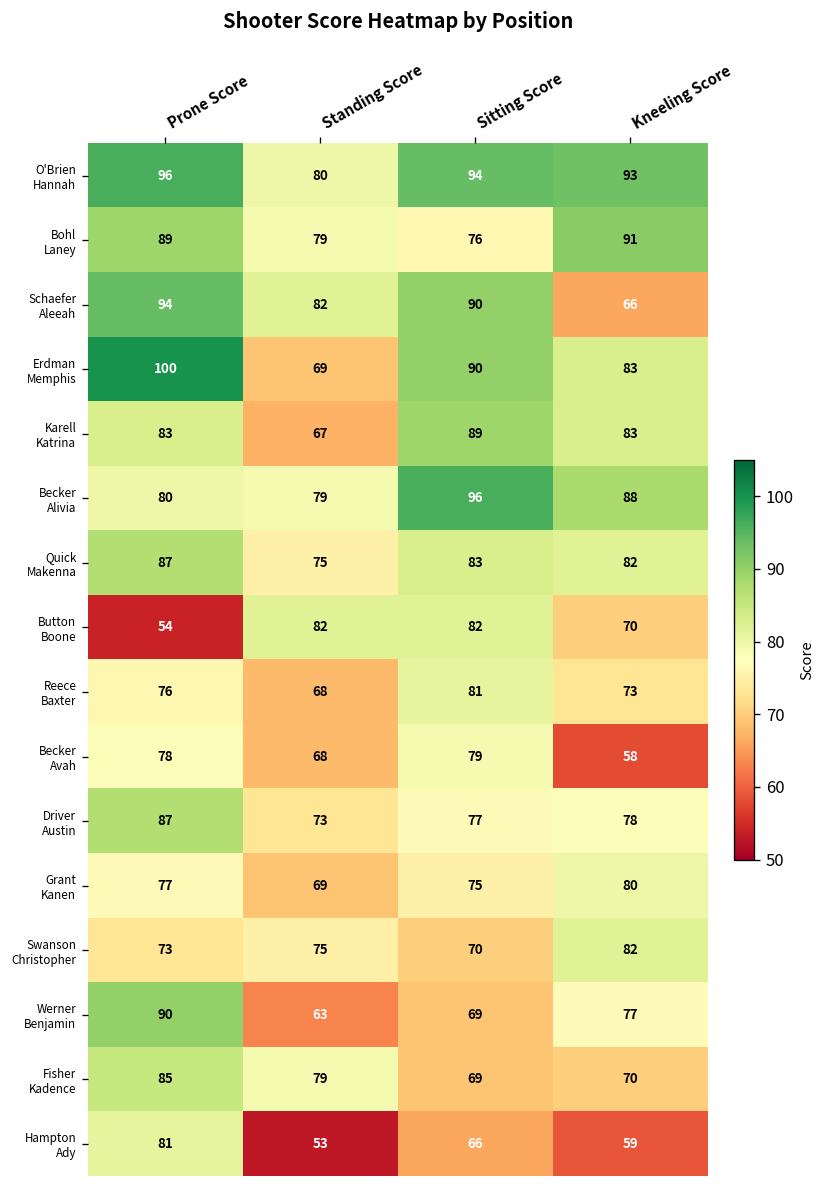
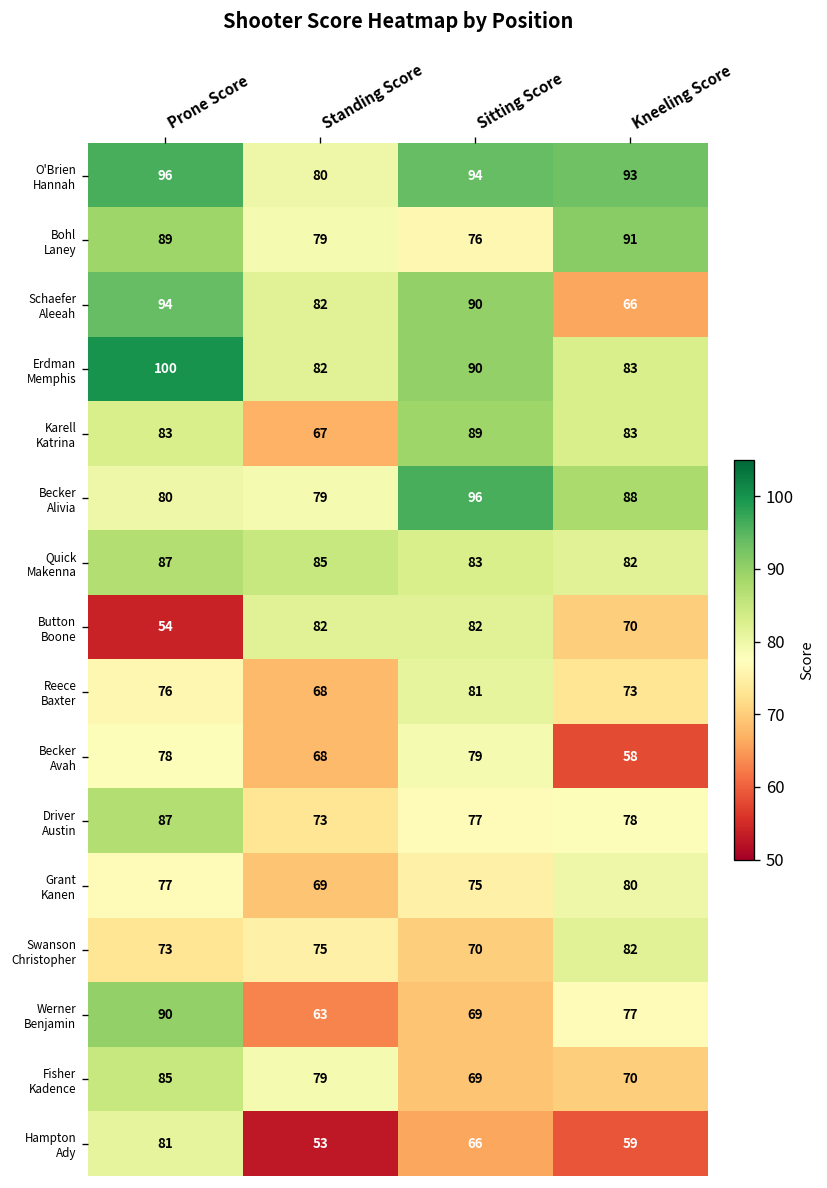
  {
    "O'Brien Hannah": {
      "Prone Score": 96,
      "Standing Score": 80,
      "Sitting Score": 94,
      "Kneeling Score": 93
    },
    "Bohl Laney": {
      "Prone Score": 89,
      "Standing Score": 79,
      "Sitting Score": 76,
      "Kneeling Score": 91
    },
    "Schaefer Aleeah": {
      "Prone Score": 94,
      "Standing Score": 82,
      "Sitting Score": 90,
      "Kneeling Score": 66
    },
    "Erdman Memphis": {
      "Prone Score": 100,
-     "Standing Score": 69,
+     "Standing Score": 82,
      "Sitting Score": 90,
      "Kneeling Score": 83
    },
    "Karell Katrina": {
      "Prone Score": 83,
      "Standing Score": 67,
      "Sitting Score": 89,
      "Kneeling Score": 83
    },
    "Becker Alivia": {
      "Prone Score": 80,
      "Standing Score": 79,
      "Sitting Score": 96,
      "Kneeling Score": 88
    },
    "Quick Makenna": {
      "Prone Score": 87,
-     "Standing Score": 75,
+     "Standing Score": 85,
      "Sitting Score": 83,
      "Kneeling Score": 82
    },
    "Button Boone": {
      "Prone Score": 54,
      "Standing Score": 82,
      "Sitting Score": 82,
      "Kneeling Score": 70
    },
    "Reece Baxter": {
      "Prone Score": 76,
      "Standing Score": 68,
      "Sitting Score": 81,
      "Kneeling Score": 73
    },
    "Becker Avah": {
      "Prone Score": 78,
      "Standing Score": 68,
      "Sitting Score": 79,
      "Kneeling Score": 58
    },
    "Driver Austin": {
      "Prone Score": 87,
      "Standing Score": 73,
      "Sitting Score": 77,
      "Kneeling Score": 78
    },
    "Grant Kanen": {
      "Prone Score": 77,
      "Standing Score": 69,
      "Sitting Score": 75,
      "Kneeling Score": 80
    },
    "Swanson Christopher": {
      "Prone Score": 73,
      "Standing Score": 75,
      "Sitting Score": 70,
      "Kneeling Score": 82
    },
    "Werner Benjamin": {
      "Prone Score": 90,
      "Standing Score": 63,
      "Sitting Score": 69,
      "Kneeling Score": 77
    },
    "Fisher Kadence": {
      "Prone Score": 85,
      "Standing Score": 79,
      "Sitting Score": 69,
      "Kneeling Score": 70
    },
    "Hampton Ady": {
      "Prone Score": 81,
      "Standing Score": 53,
      "Sitting Score": 66,
      "Kneeling Score": 59
    }
  }
